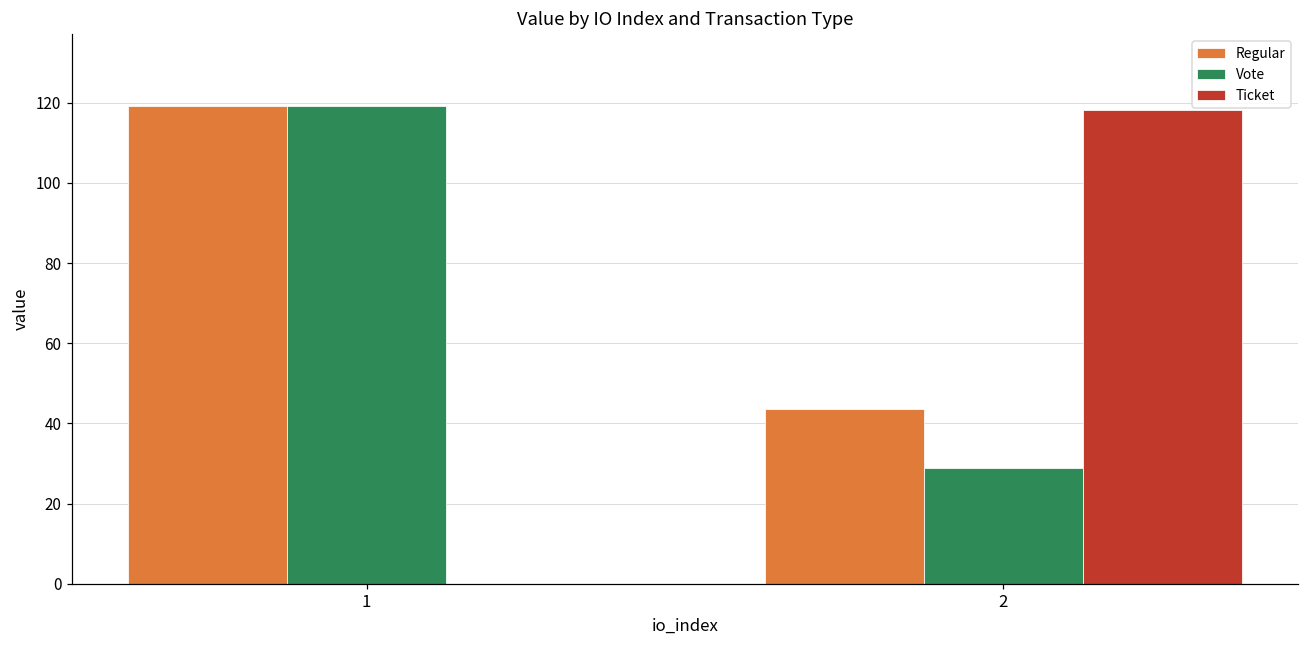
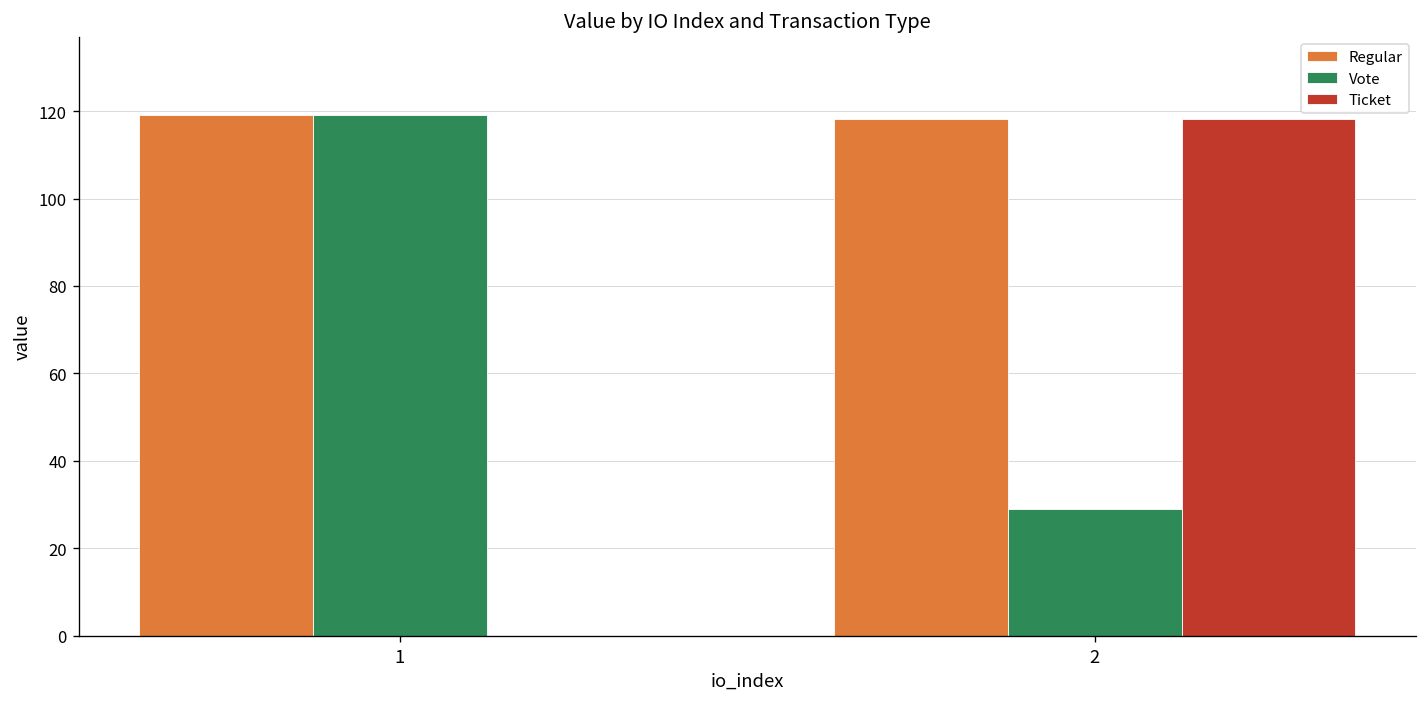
  {
    "Regular": {
      "1": 119,
-     "2": 44
+     "2": 118
    },
    "Vote": {
      "1": 119,
      "2": 29
    },
    "Ticket": {
      "1": 0,
      "2": 118
    }
  }
